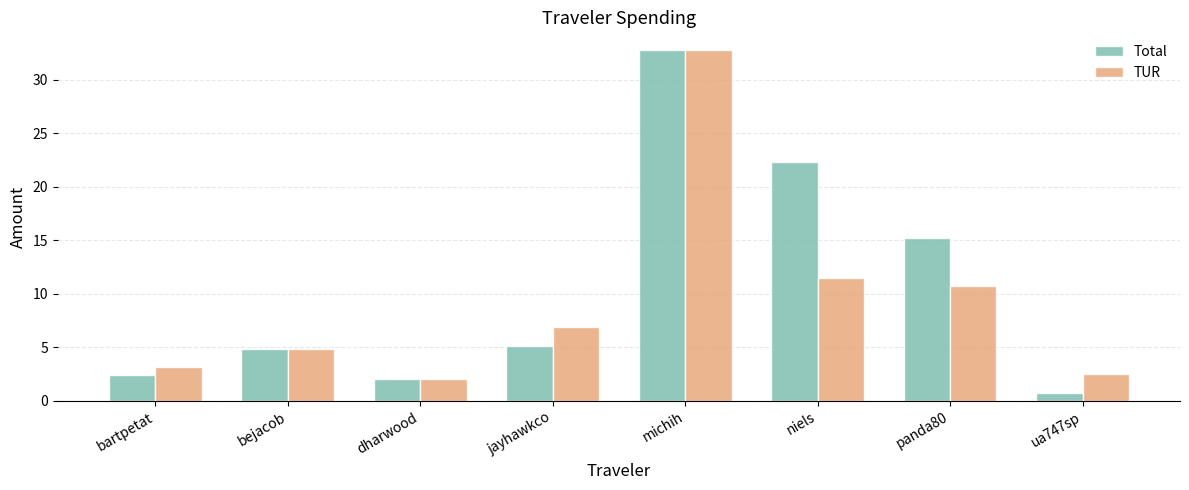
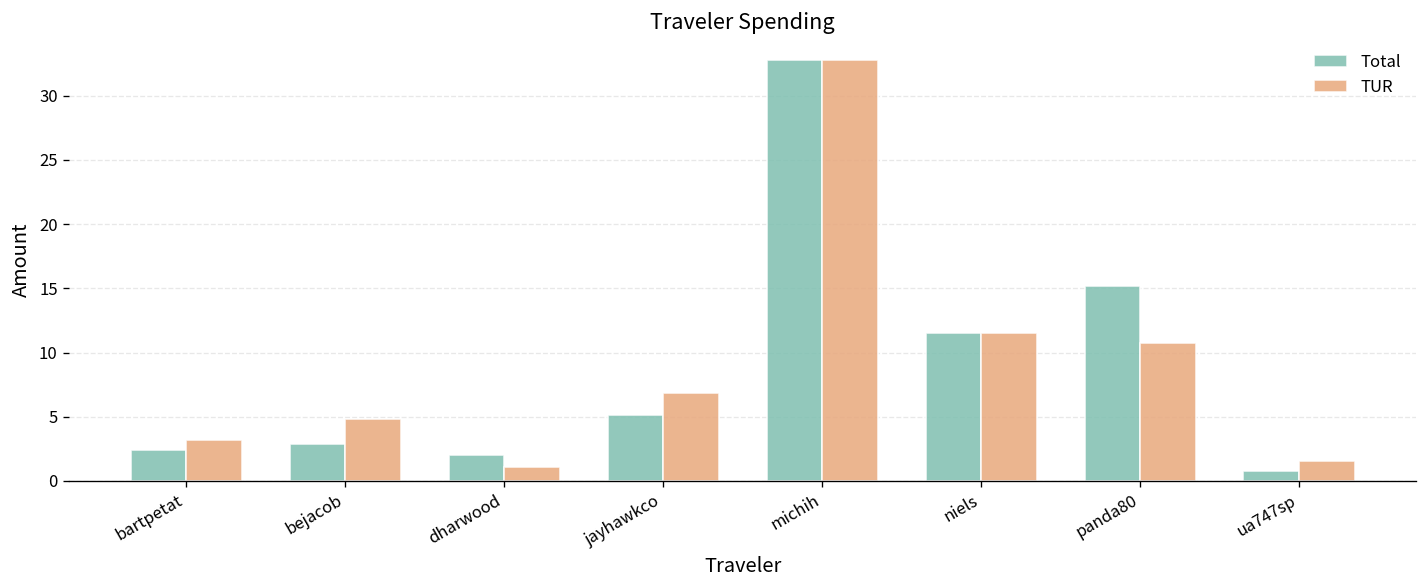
  {
    "Total": {
      "bartpetat": 2.4,
-     "bejacob": 4.9,
+     "bejacob": 2.9,
      "dharwood": 2.0,
      "jayhawkco": 5.1,
      "michih": 32.8,
-     "niels": 22.3,
+     "niels": 11.5,
      "panda80": 15.2,
      "ua747sp": 0.7
    },
    "TUR": {
      "bartpetat": 3.2,
      "bejacob": 4.9,
-     "dharwood": 2.0,
+     "dharwood": 1.1,
      "jayhawkco": 6.9,
      "michih": 32.8,
      "niels": 11.5,
      "panda80": 10.7,
-     "ua747sp": 2.5
+     "ua747sp": 1.6
    }
  }
